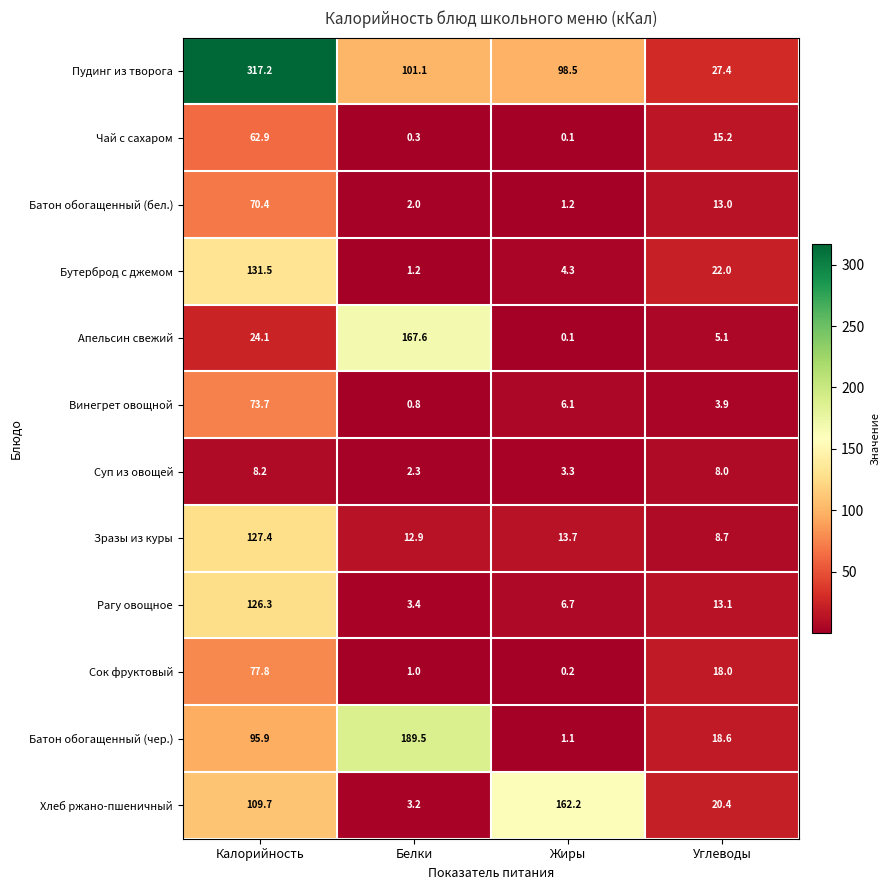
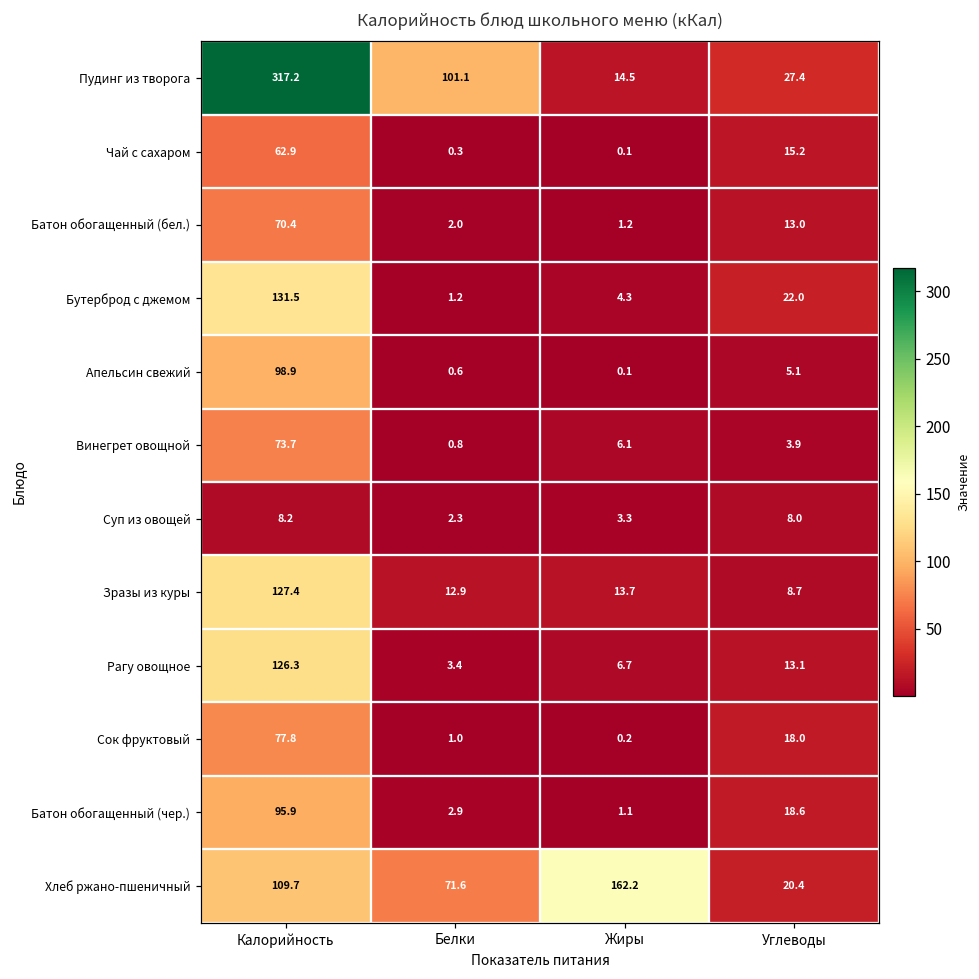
  {
    "Пудинг из творога": {
      "Калорийность": 317.2,
      "Белки": 101.1,
-     "Жиры": 98.5,
+     "Жиры": 14.5,
      "Углеводы": 27.4
    },
    "Чай с сахаром": {
      "Калорийность": 62.9,
      "Белки": 0.3,
      "Жиры": 0.1,
      "Углеводы": 15.2
    },
    "Батон обогащенный (бел.)": {
      "Калорийность": 70.4,
      "Белки": 2.0,
      "Жиры": 1.2,
      "Углеводы": 13.0
    },
    "Бутерброд с джемом": {
      "Калорийность": 131.5,
      "Белки": 1.2,
      "Жиры": 4.3,
      "Углеводы": 22.0
    },
    "Апельсин свежий": {
-     "Калорийность": 24.1,
-     "Белки": 167.6,
+     "Калорийность": 98.9,
+     "Белки": 0.6,
      "Жиры": 0.1,
      "Углеводы": 5.1
    },
    "Винегрет овощной": {
      "Калорийность": 73.7,
      "Белки": 0.8,
      "Жиры": 6.1,
      "Углеводы": 3.9
    },
    "Суп из овощей": {
      "Калорийность": 8.2,
      "Белки": 2.3,
      "Жиры": 3.3,
      "Углеводы": 8.0
    },
    "Зразы из куры": {
      "Калорийность": 127.4,
      "Белки": 12.9,
      "Жиры": 13.7,
      "Углеводы": 8.7
    },
    "Рагу овощное": {
      "Калорийность": 126.3,
      "Белки": 3.4,
      "Жиры": 6.7,
      "Углеводы": 13.1
    },
    "Сок фруктовый": {
      "Калорийность": 77.8,
      "Белки": 1.0,
      "Жиры": 0.2,
      "Углеводы": 18.0
    },
    "Батон обогащенный (чер.)": {
      "Калорийность": 95.9,
-     "Белки": 189.5,
+     "Белки": 2.9,
      "Жиры": 1.1,
      "Углеводы": 18.6
    },
    "Хлеб ржано-пшеничный": {
      "Калорийность": 109.7,
-     "Белки": 3.2,
+     "Белки": 71.6,
      "Жиры": 162.2,
      "Углеводы": 20.4
    }
  }
